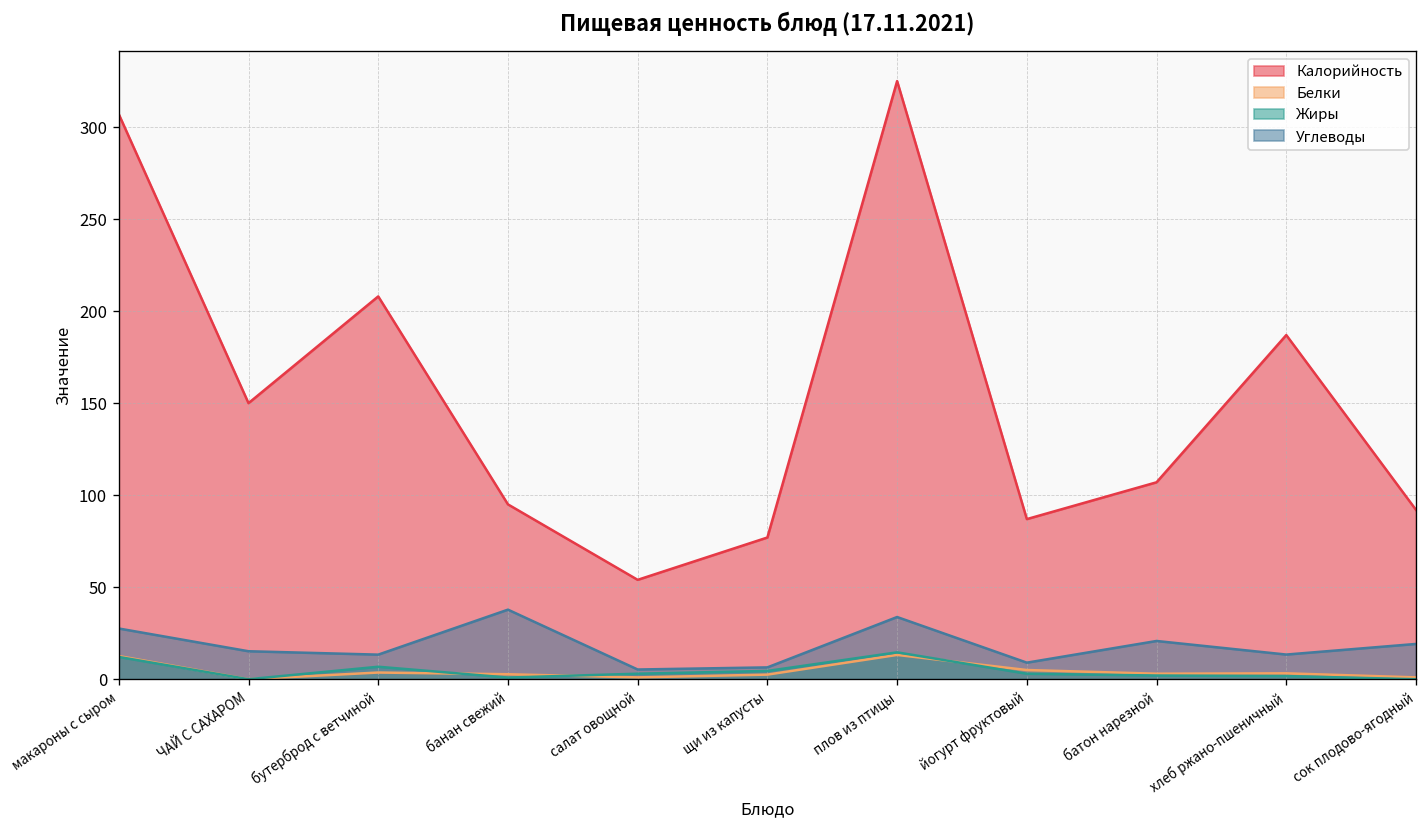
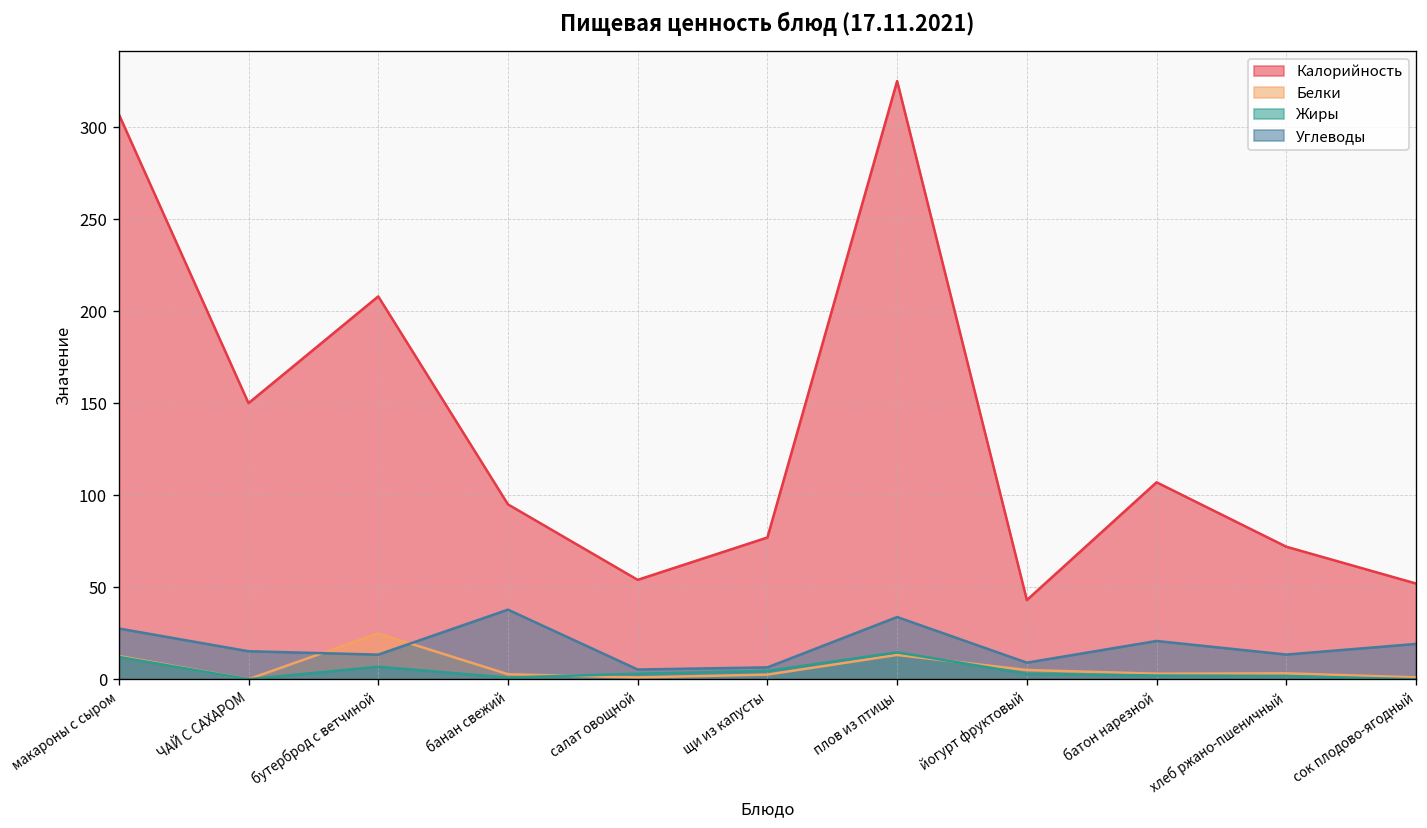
  {
    "Калорийность": {
      "макароны с сыром": 307,
      "ЧАЙ С САХАРОМ": 150,
      "бутерброд с ветчиной": 208,
      "банан свежий": 95,
      "салат овощной": 54,
      "щи из капусты": 77,
      "плов из птицы": 325,
-     "йогурт фруктовый": 87,
+     "йогурт фруктовый": 43,
      "батон нарезной": 107,
-     "хлеб ржано-пшеничный": 187,
-     "сок плодово-ягодный": 92
+     "хлеб ржано-пшеничный": 72,
+     "сок плодово-ягодный": 52
    },
    "Белки": {
-     "бутерброд с ветчиной": 4,
+     "бутерброд с ветчиной": 25,
      "банан свежий": 3,
      "салат овощной": 1,
      "щи из капусты": 3,
      "йогурт фруктовый": 5
    }
  }
